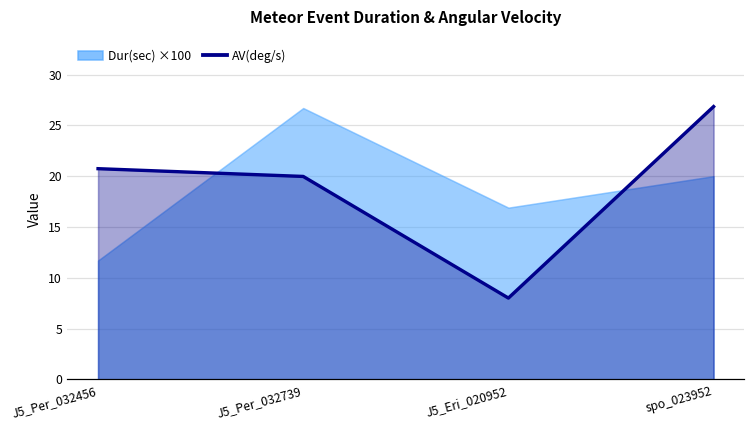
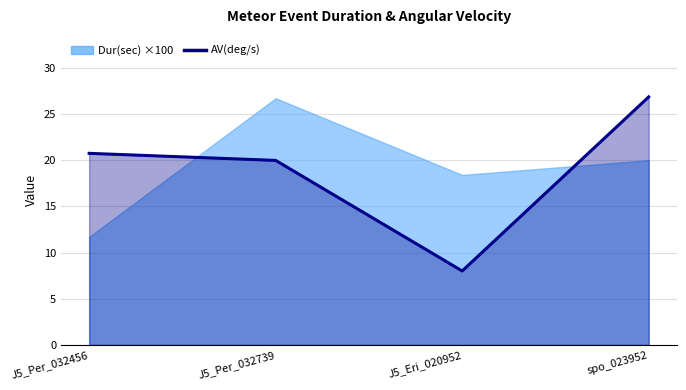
  {
    "Dur(sec) ×100": {
      "J5_Per_032456": 12,
      "J5_Per_032739": 27,
-     "J5_Eri_020952": 17,
+     "J5_Eri_020952": 18,
      "spo_023952": 20
    },
    "AV(deg/s)": {
      "J5_Per_032456": 21,
      "J5_Per_032739": 20,
      "J5_Eri_020952": 8,
      "spo_023952": 27
    }
  }
